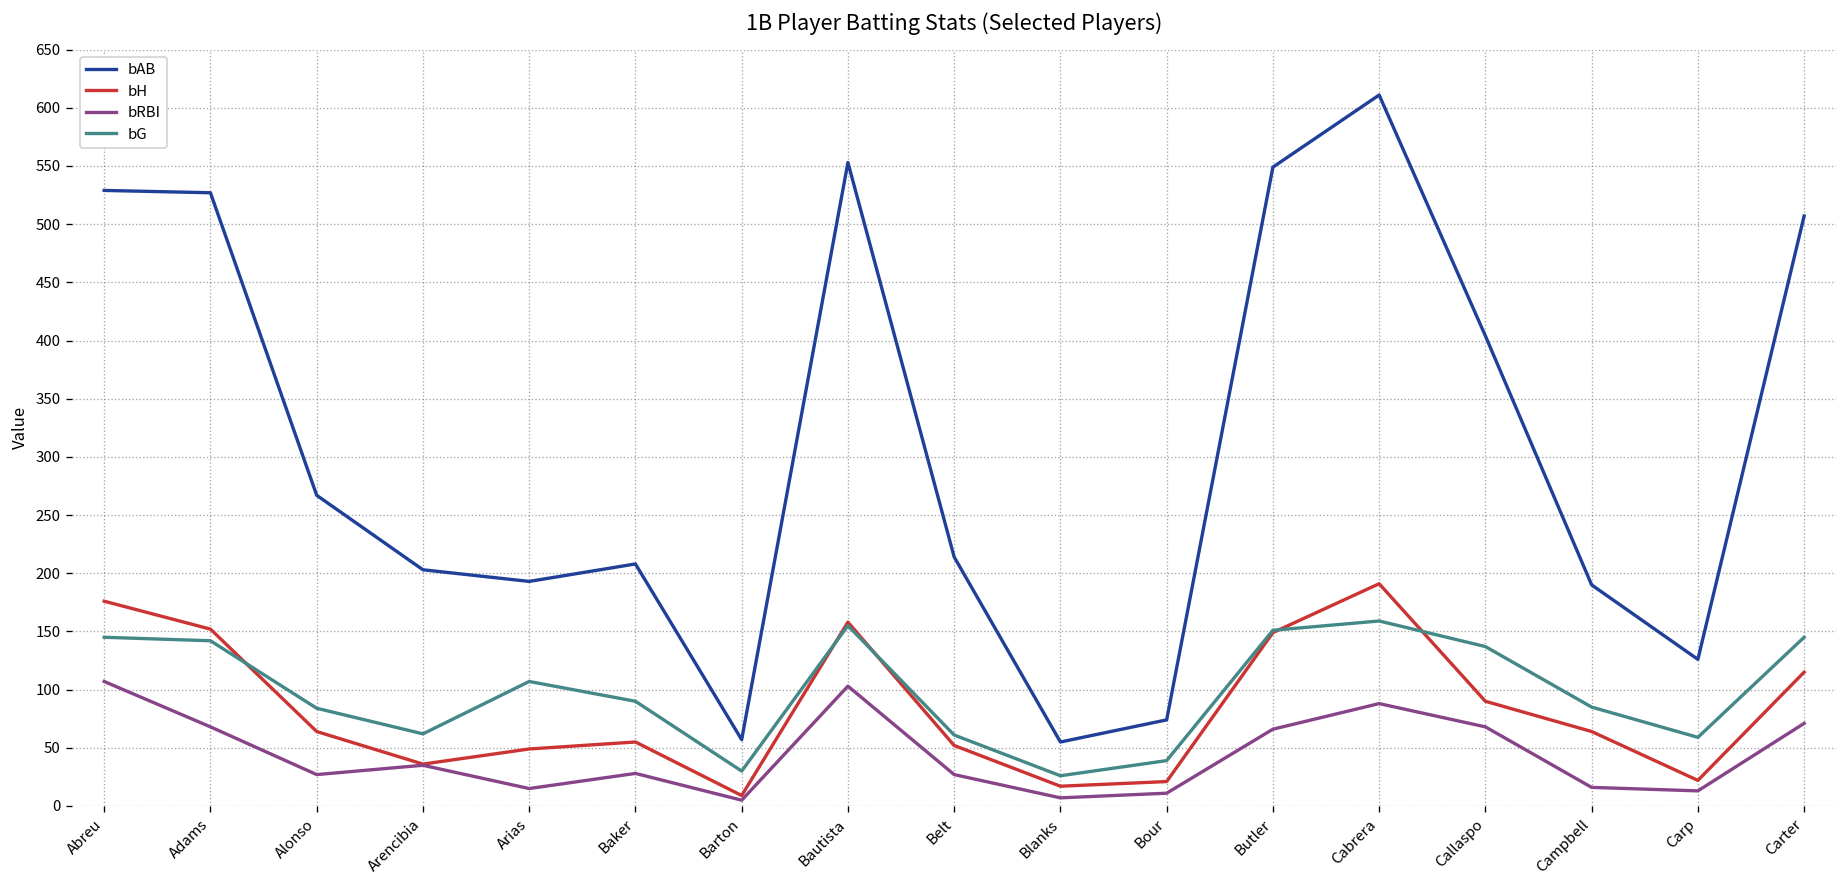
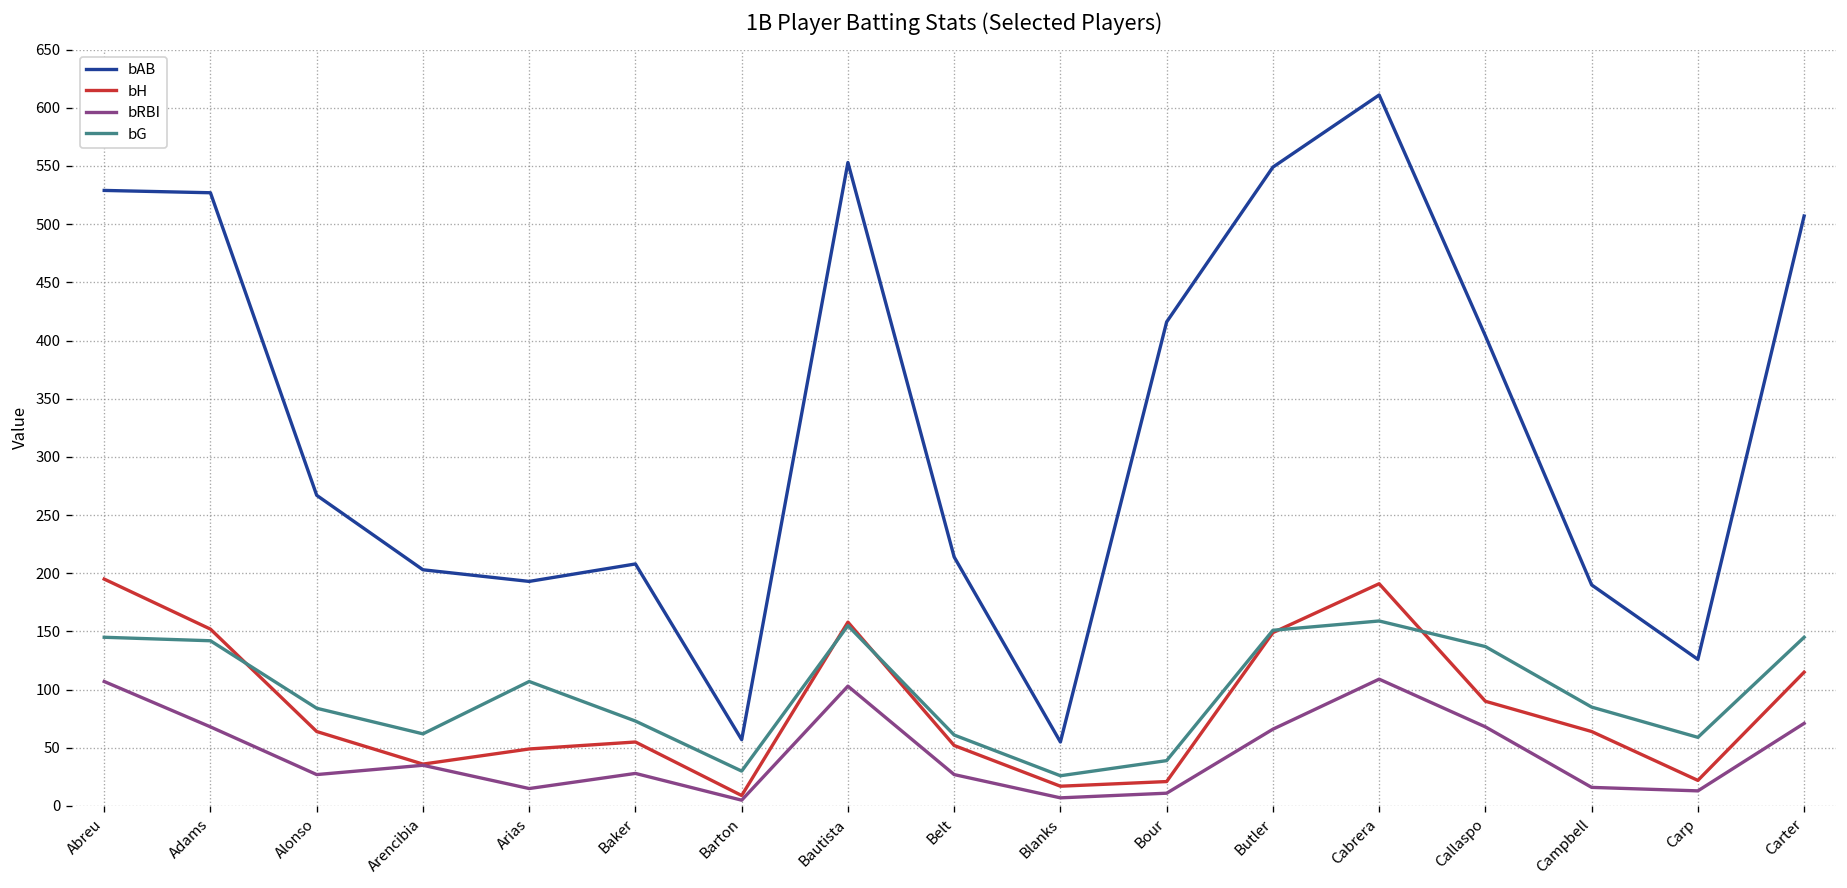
  {
    "bAB": {
      "Abreu": 530,
      "Adams": 530,
      "Alonso": 270,
      "Arencibia": 200,
      "Arias": 190,
      "Baker": 210,
      "Barton": 60,
      "Bautista": 550,
      "Belt": 210,
      "Blanks": 60,
-     "Bour": 70,
+     "Bour": 420,
      "Butler": 550,
      "Cabrera": 610,
      "Callaspo": 400,
      "Campbell": 190,
      "Carp": 130,
      "Carter": 510
    },
    "bH": {
-     "Abreu": 180,
+     "Abreu": 200,
      "Adams": 150,
      "Alonso": 60,
      "Arias": 50,
      "Baker": 60,
      "Barton": 10,
      "Bautista": 160,
      "Belt": 50,
      "Blanks": 20,
      "Bour": 20,
      "Cabrera": 190,
      "Callaspo": 90,
      "Campbell": 60,
      "Carp": 20,
      "Carter": 120
    },
    "bRBI": {
      "Abreu": 110,
      "Adams": 70,
      "Alonso": 30,
      "Arias": 20,
      "Baker": 30,
      "Barton": 10,
      "Bautista": 100,
      "Belt": 30,
      "Blanks": 10,
      "Bour": 10,
      "Butler": 70,
-     "Cabrera": 90,
+     "Cabrera": 110,
      "Callaspo": 70,
      "Campbell": 20,
      "Carp": 10,
      "Carter": 70
    },
    "bG": {
      "Abreu": 150,
      "Adams": 140,
      "Alonso": 80,
      "Arencibia": 60,
      "Arias": 110,
-     "Baker": 90,
+     "Baker": 70,
      "Barton": 30,
      "Bautista": 160,
      "Belt": 60,
      "Blanks": 30,
      "Bour": 40,
      "Cabrera": 160,
      "Callaspo": 140,
      "Campbell": 90,
      "Carp": 60,
      "Carter": 150
    }
  }
